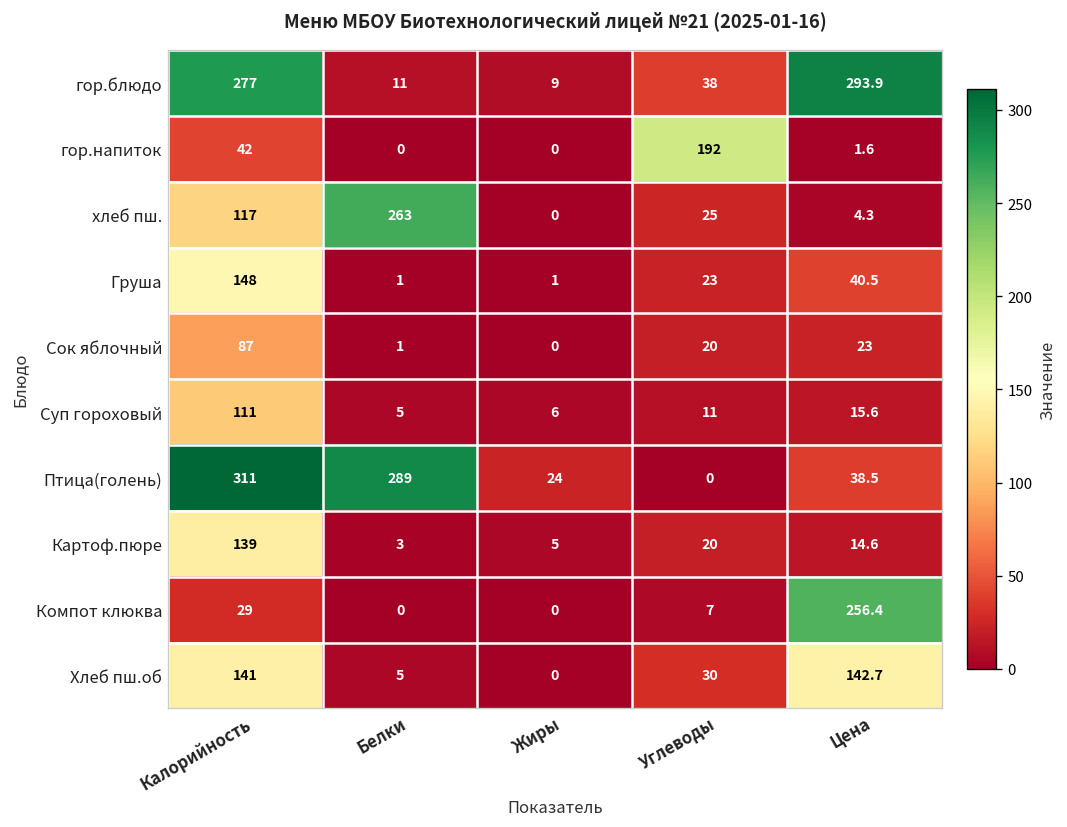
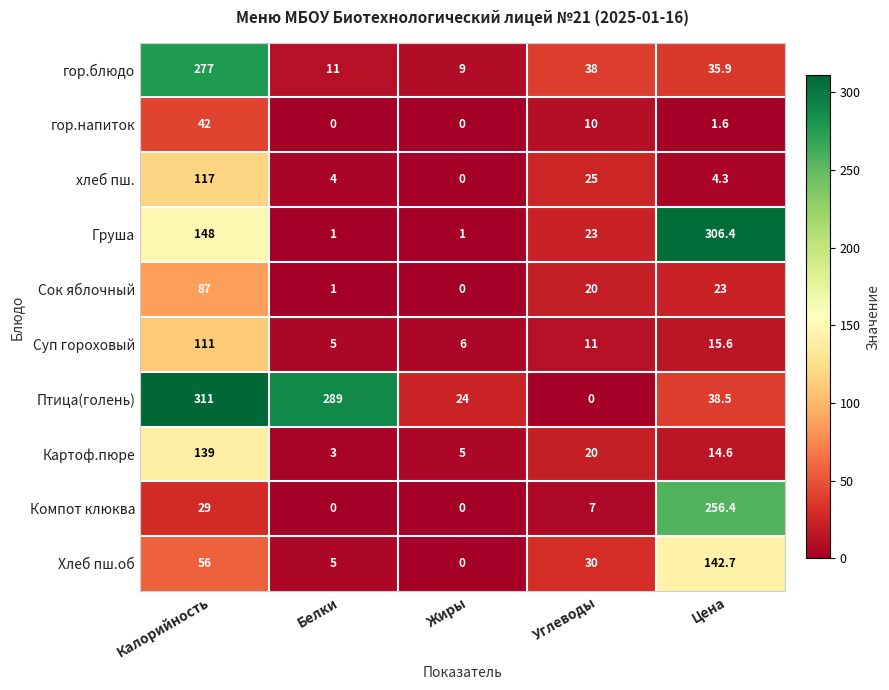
  {
    "гор.блюдо": {
      "Калорийность": 277,
      "Белки": 11,
      "Жиры": 9,
      "Углеводы": 38,
-     "Цена": 293.9
+     "Цена": 35.9
    },
    "гор.напиток": {
      "Калорийность": 42,
      "Белки": 0,
      "Жиры": 0,
-     "Углеводы": 192,
+     "Углеводы": 10,
      "Цена": 1.6
    },
    "хлеб пш.": {
      "Калорийность": 117,
-     "Белки": 263,
+     "Белки": 4,
      "Жиры": 0,
      "Углеводы": 25,
      "Цена": 4.3
    },
    "Груша": {
      "Калорийность": 148,
      "Белки": 1,
      "Жиры": 1,
      "Углеводы": 23,
-     "Цена": 40.5
+     "Цена": 306.4
    },
    "Сок яблочный": {
      "Калорийность": 87,
      "Белки": 1,
      "Жиры": 0,
      "Углеводы": 20,
      "Цена": 23
    },
    "Суп гороховый": {
      "Калорийность": 111,
      "Белки": 5,
      "Жиры": 6,
      "Углеводы": 11,
      "Цена": 15.6
    },
    "Птица(голень)": {
      "Калорийность": 311,
      "Белки": 289,
      "Жиры": 24,
      "Углеводы": 0,
      "Цена": 38.5
    },
    "Картоф.пюре": {
      "Калорийность": 139,
      "Белки": 3,
      "Жиры": 5,
      "Углеводы": 20,
      "Цена": 14.6
    },
    "Компот клюква": {
      "Калорийность": 29,
      "Белки": 0,
      "Жиры": 0,
      "Углеводы": 7,
      "Цена": 256.4
    },
    "Хлеб пш.об": {
-     "Калорийность": 141,
+     "Калорийность": 56,
      "Белки": 5,
      "Жиры": 0,
      "Углеводы": 30,
      "Цена": 142.7
    }
  }
